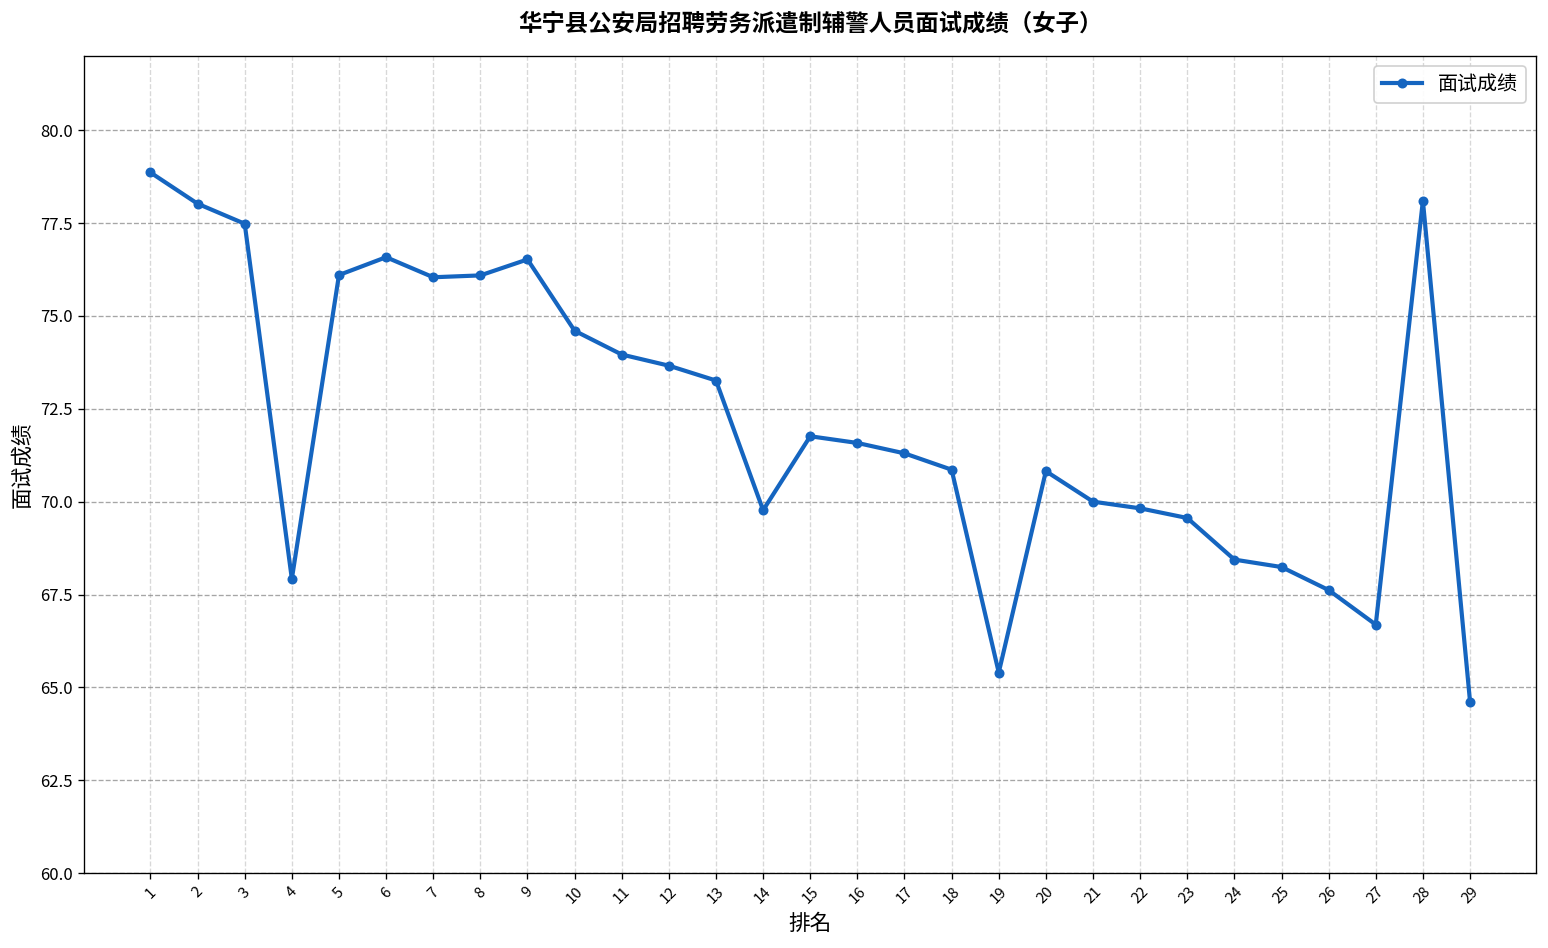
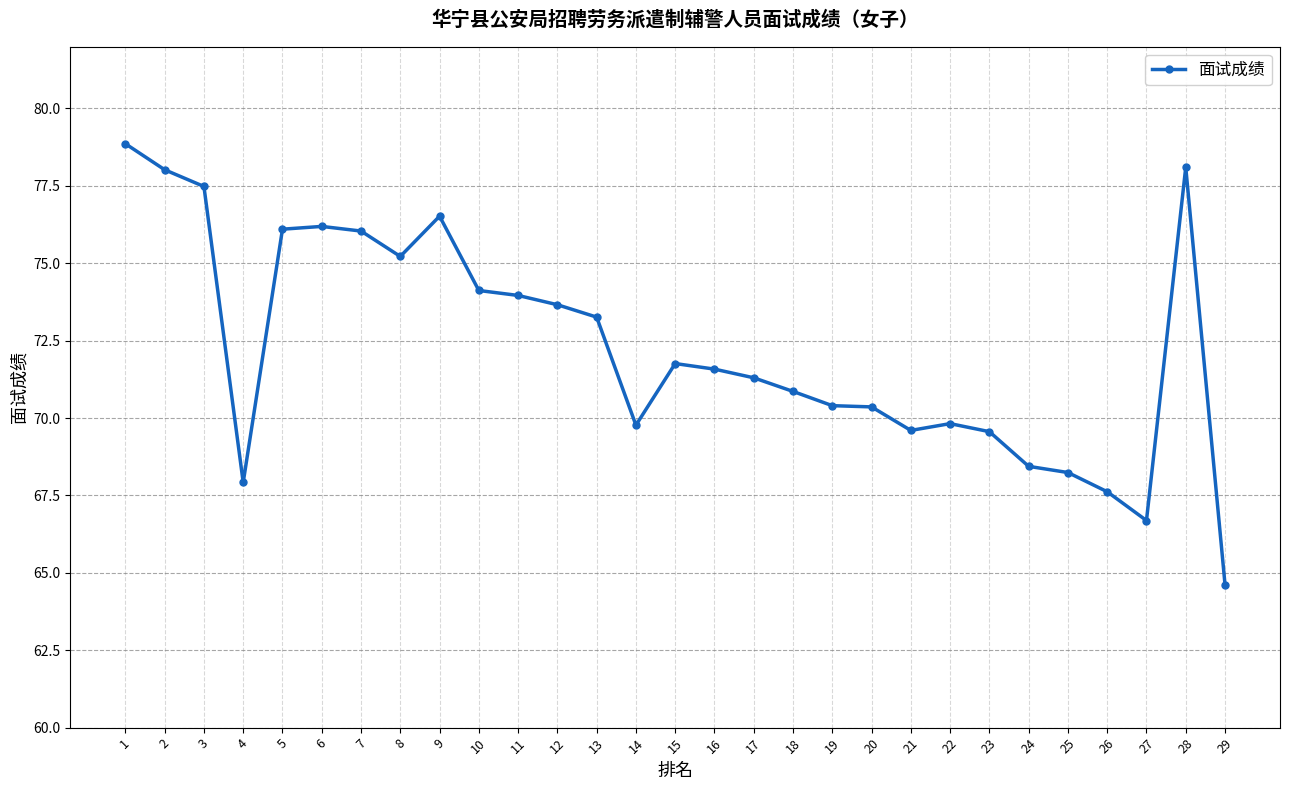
  {
    "1": 78.9,
    "2": 78.0,
    "3": 77.5,
    "4": 67.9,
    "5": 76.1,
-   "6": 76.6,
+   "6": 76.2,
    "7": 76.0,
-   "8": 76.1,
+   "8": 75.2,
    "9": 76.5,
-   "10": 74.6,
+   "10": 74.1,
    "11": 74.0,
    "12": 73.7,
    "13": 73.3,
    "14": 69.8,
    "15": 71.8,
    "16": 71.6,
    "17": 71.3,
    "18": 70.9,
-   "19": 65.4,
-   "20": 70.8,
-   "21": 70.0,
+   "19": 70.4,
+   "20": 70.4,
+   "21": 69.6,
    "22": 69.8,
    "23": 69.6,
    "24": 68.4,
    "25": 68.2,
    "26": 67.6,
    "27": 66.7,
    "28": 78.1,
    "29": 64.6
  }
